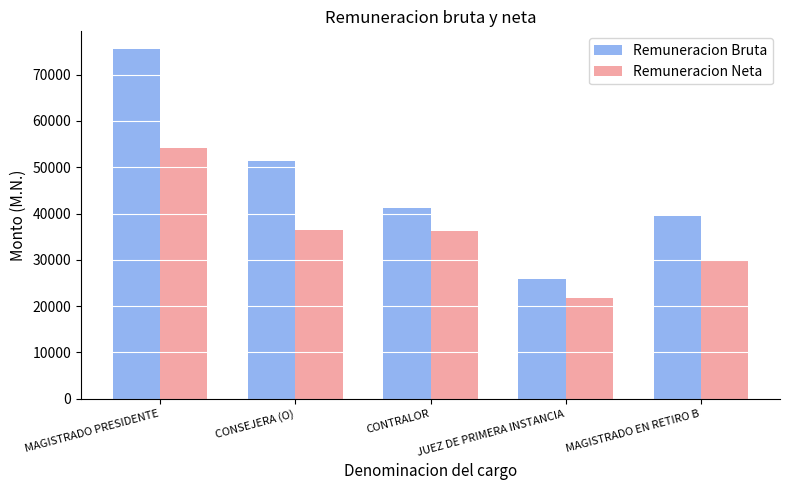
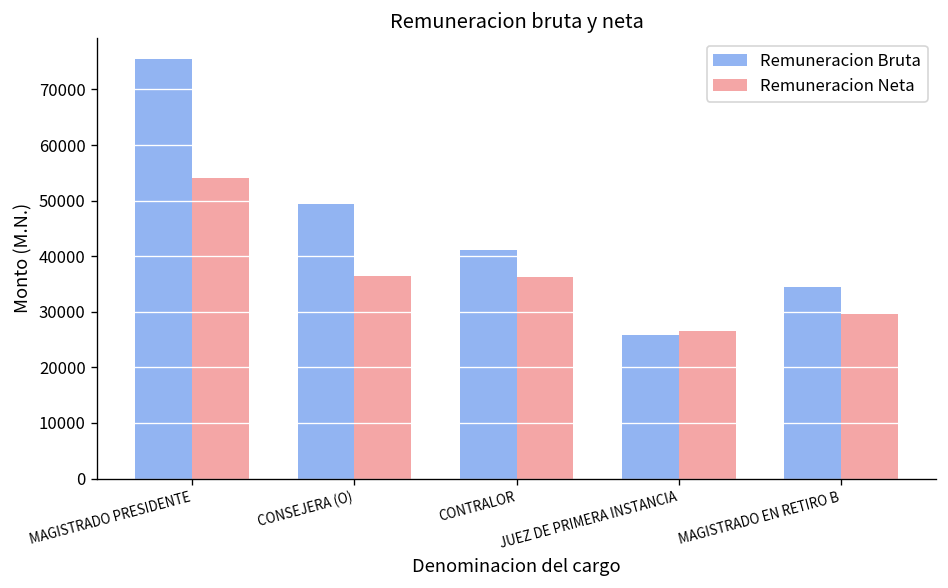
  {
    "Remuneracion Bruta": {
      "MAGISTRADO PRESIDENTE": 76000,
-     "CONSEJERA (O)": 51000,
+     "CONSEJERA (O)": 49000,
      "CONTRALOR": 41000,
      "JUEZ DE PRIMERA INSTANCIA": 26000,
-     "MAGISTRADO EN RETIRO B": 40000
+     "MAGISTRADO EN RETIRO B": 35000
    },
    "Remuneracion Neta": {
      "MAGISTRADO PRESIDENTE": 54000,
      "CONSEJERA (O)": 36000,
      "CONTRALOR": 36000,
-     "JUEZ DE PRIMERA INSTANCIA": 22000,
+     "JUEZ DE PRIMERA INSTANCIA": 26000,
      "MAGISTRADO EN RETIRO B": 30000
    }
  }
